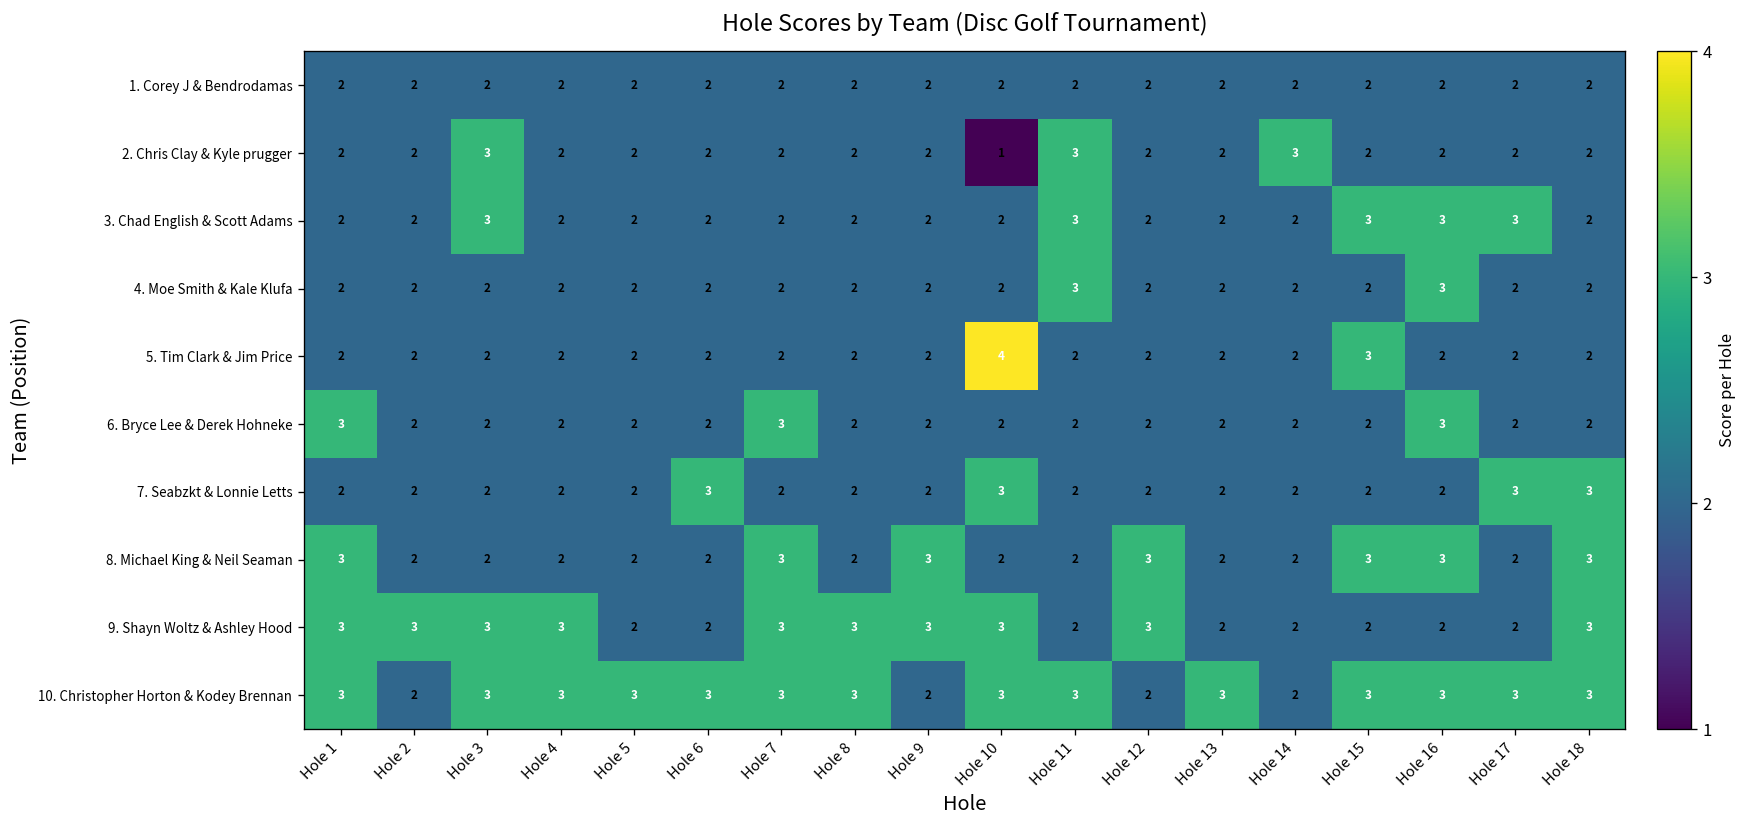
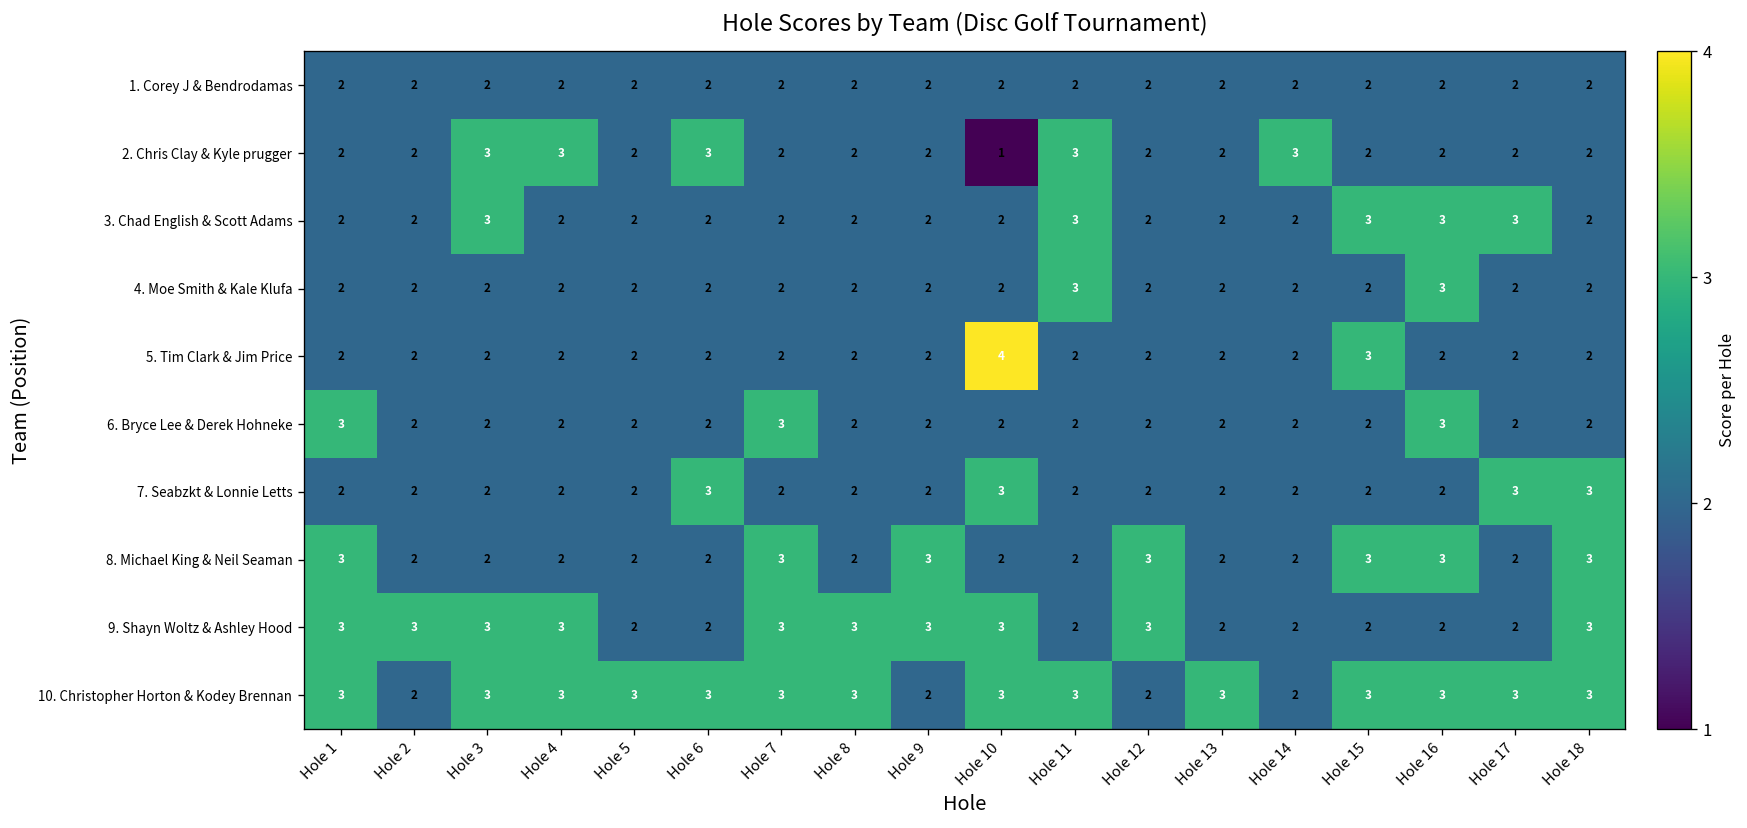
  {
    "1. Corey J & Bendrodamas": {
      "Hole 1": 2,
      "Hole 2": 2,
      "Hole 3": 2,
      "Hole 4": 2,
      "Hole 5": 2,
      "Hole 6": 2,
      "Hole 7": 2,
      "Hole 8": 2,
      "Hole 9": 2,
      "Hole 10": 2,
      "Hole 11": 2,
      "Hole 12": 2,
      "Hole 13": 2,
      "Hole 14": 2,
      "Hole 15": 2,
      "Hole 16": 2,
      "Hole 17": 2,
      "Hole 18": 2
    },
    "2. Chris Clay & Kyle prugger": {
      "Hole 1": 2,
      "Hole 2": 2,
      "Hole 3": 3,
-     "Hole 4": 2,
+     "Hole 4": 3,
      "Hole 5": 2,
-     "Hole 6": 2,
+     "Hole 6": 3,
      "Hole 7": 2,
      "Hole 8": 2,
      "Hole 9": 2,
      "Hole 10": 1,
      "Hole 11": 3,
      "Hole 12": 2,
      "Hole 13": 2,
      "Hole 14": 3,
      "Hole 15": 2,
      "Hole 16": 2,
      "Hole 17": 2,
      "Hole 18": 2
    },
    "3. Chad English & Scott Adams": {
      "Hole 1": 2,
      "Hole 2": 2,
      "Hole 3": 3,
      "Hole 4": 2,
      "Hole 5": 2,
      "Hole 6": 2,
      "Hole 7": 2,
      "Hole 8": 2,
      "Hole 9": 2,
      "Hole 10": 2,
      "Hole 11": 3,
      "Hole 12": 2,
      "Hole 13": 2,
      "Hole 14": 2,
      "Hole 15": 3,
      "Hole 16": 3,
      "Hole 17": 3,
      "Hole 18": 2
    },
    "4. Moe Smith & Kale Klufa": {
      "Hole 1": 2,
      "Hole 2": 2,
      "Hole 3": 2,
      "Hole 4": 2,
      "Hole 5": 2,
      "Hole 6": 2,
      "Hole 7": 2,
      "Hole 8": 2,
      "Hole 9": 2,
      "Hole 10": 2,
      "Hole 11": 3,
      "Hole 12": 2,
      "Hole 13": 2,
      "Hole 14": 2,
      "Hole 15": 2,
      "Hole 16": 3,
      "Hole 17": 2,
      "Hole 18": 2
    },
    "5. Tim Clark & Jim Price": {
      "Hole 1": 2,
      "Hole 2": 2,
      "Hole 3": 2,
      "Hole 4": 2,
      "Hole 5": 2,
      "Hole 6": 2,
      "Hole 7": 2,
      "Hole 8": 2,
      "Hole 9": 2,
      "Hole 10": 4,
      "Hole 11": 2,
      "Hole 12": 2,
      "Hole 13": 2,
      "Hole 14": 2,
      "Hole 15": 3,
      "Hole 16": 2,
      "Hole 17": 2,
      "Hole 18": 2
    },
    "6. Bryce Lee & Derek Hohneke": {
      "Hole 1": 3,
      "Hole 2": 2,
      "Hole 3": 2,
      "Hole 4": 2,
      "Hole 5": 2,
      "Hole 6": 2,
      "Hole 7": 3,
      "Hole 8": 2,
      "Hole 9": 2,
      "Hole 10": 2,
      "Hole 11": 2,
      "Hole 12": 2,
      "Hole 13": 2,
      "Hole 14": 2,
      "Hole 15": 2,
      "Hole 16": 3,
      "Hole 17": 2,
      "Hole 18": 2
    },
    "7. Seabzkt & Lonnie Letts": {
      "Hole 1": 2,
      "Hole 2": 2,
      "Hole 3": 2,
      "Hole 4": 2,
      "Hole 5": 2,
      "Hole 6": 3,
      "Hole 7": 2,
      "Hole 8": 2,
      "Hole 9": 2,
      "Hole 10": 3,
      "Hole 11": 2,
      "Hole 12": 2,
      "Hole 13": 2,
      "Hole 14": 2,
      "Hole 15": 2,
      "Hole 16": 2,
      "Hole 17": 3,
      "Hole 18": 3
    },
    "8. Michael King & Neil Seaman": {
      "Hole 1": 3,
      "Hole 2": 2,
      "Hole 3": 2,
      "Hole 4": 2,
      "Hole 5": 2,
      "Hole 6": 2,
      "Hole 7": 3,
      "Hole 8": 2,
      "Hole 9": 3,
      "Hole 10": 2,
      "Hole 11": 2,
      "Hole 12": 3,
      "Hole 13": 2,
      "Hole 14": 2,
      "Hole 15": 3,
      "Hole 16": 3,
      "Hole 17": 2,
      "Hole 18": 3
    },
    "9. Shayn Woltz & Ashley Hood": {
      "Hole 1": 3,
      "Hole 2": 3,
      "Hole 3": 3,
      "Hole 4": 3,
      "Hole 5": 2,
      "Hole 6": 2,
      "Hole 7": 3,
      "Hole 8": 3,
      "Hole 9": 3,
      "Hole 10": 3,
      "Hole 11": 2,
      "Hole 12": 3,
      "Hole 13": 2,
      "Hole 14": 2,
      "Hole 15": 2,
      "Hole 16": 2,
      "Hole 17": 2,
      "Hole 18": 3
    },
    "10. Christopher Horton & Kodey Brennan": {
      "Hole 1": 3,
      "Hole 2": 2,
      "Hole 3": 3,
      "Hole 4": 3,
      "Hole 5": 3,
      "Hole 6": 3,
      "Hole 7": 3,
      "Hole 8": 3,
      "Hole 9": 2,
      "Hole 10": 3,
      "Hole 11": 3,
      "Hole 12": 2,
      "Hole 13": 3,
      "Hole 14": 2,
      "Hole 15": 3,
      "Hole 16": 3,
      "Hole 17": 3,
      "Hole 18": 3
    }
  }
